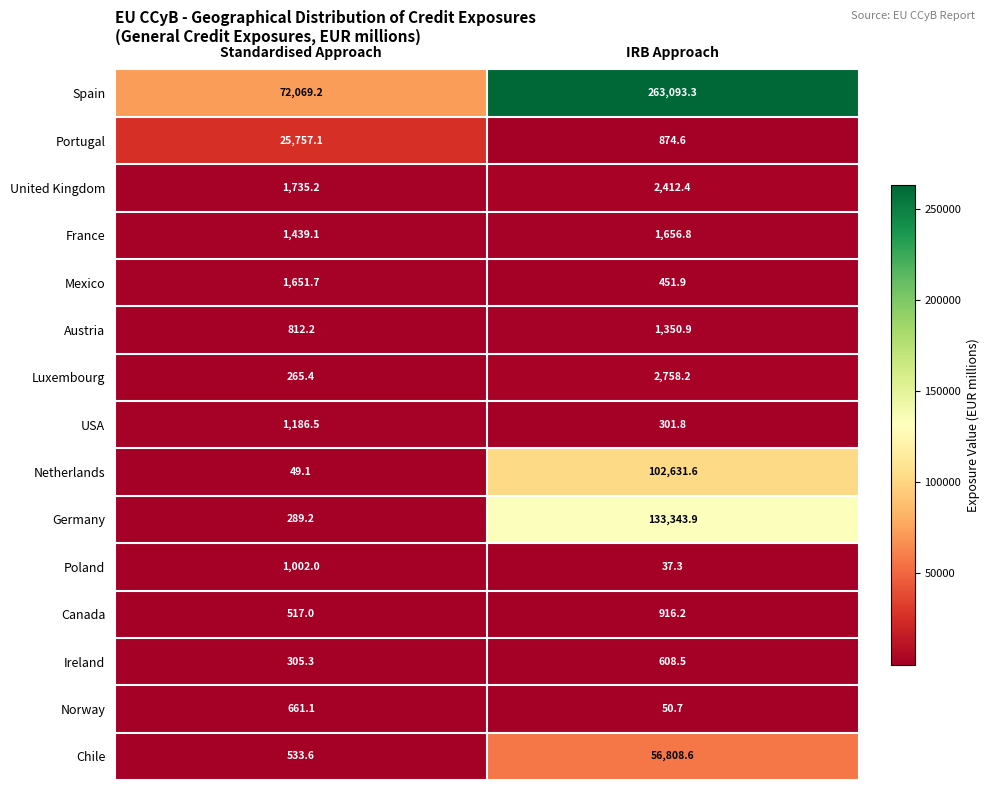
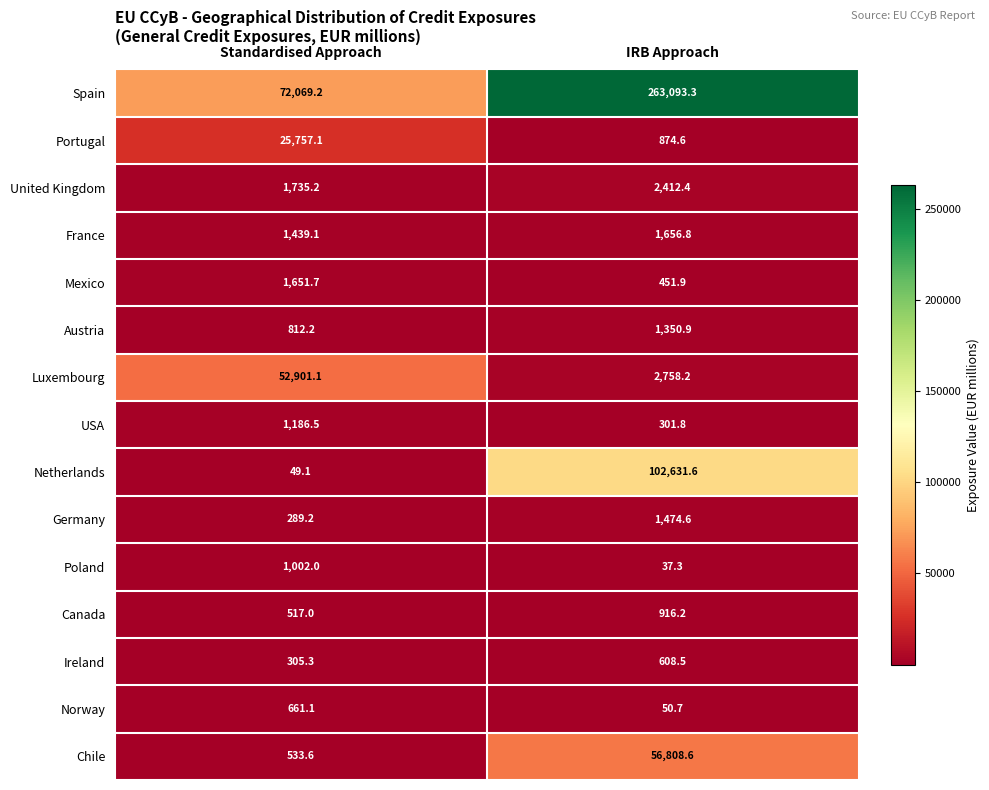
  {
    "Spain": {
      "Standardised Approach": "72,069.2",
      "IRB Approach": "263,093.3"
    },
    "Portugal": {
      "Standardised Approach": "25,757.1",
      "IRB Approach": "874.6"
    },
    "United Kingdom": {
      "Standardised Approach": "1,735.2",
      "IRB Approach": "2,412.4"
    },
    "France": {
      "Standardised Approach": "1,439.1",
      "IRB Approach": "1,656.8"
    },
    "Mexico": {
      "Standardised Approach": "1,651.7",
      "IRB Approach": "451.9"
    },
    "Austria": {
      "Standardised Approach": "812.2",
      "IRB Approach": "1,350.9"
    },
    "Luxembourg": {
-     "Standardised Approach": "265.4",
+     "Standardised Approach": "52,901.1",
      "IRB Approach": "2,758.2"
    },
    "USA": {
      "Standardised Approach": "1,186.5",
      "IRB Approach": "301.8"
    },
    "Netherlands": {
      "Standardised Approach": "49.1",
      "IRB Approach": "102,631.6"
    },
    "Germany": {
      "Standardised Approach": "289.2",
-     "IRB Approach": "133,343.9"
+     "IRB Approach": "1,474.6"
    },
    "Poland": {
      "Standardised Approach": "1,002.0",
      "IRB Approach": "37.3"
    },
    "Canada": {
      "Standardised Approach": "517.0",
      "IRB Approach": "916.2"
    },
    "Ireland": {
      "Standardised Approach": "305.3",
      "IRB Approach": "608.5"
    },
    "Norway": {
      "Standardised Approach": "661.1",
      "IRB Approach": "50.7"
    },
    "Chile": {
      "Standardised Approach": "533.6",
      "IRB Approach": "56,808.6"
    }
  }
